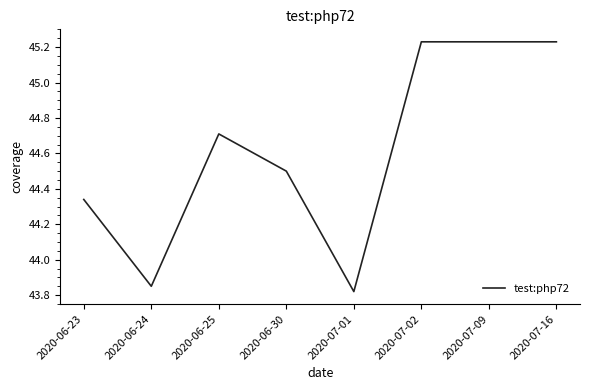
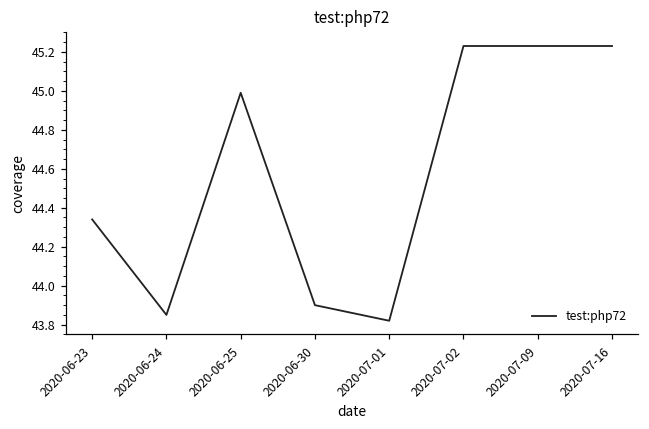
  {
    "2020-06-23": 44.34,
    "2020-06-24": 43.85,
-   "2020-06-25": 44.71,
-   "2020-06-30": 44.5,
+   "2020-06-25": 44.99,
+   "2020-06-30": 43.9,
    "2020-07-01": 43.82,
    "2020-07-02": 45.23,
    "2020-07-09": 45.23,
    "2020-07-16": 45.23
  }
